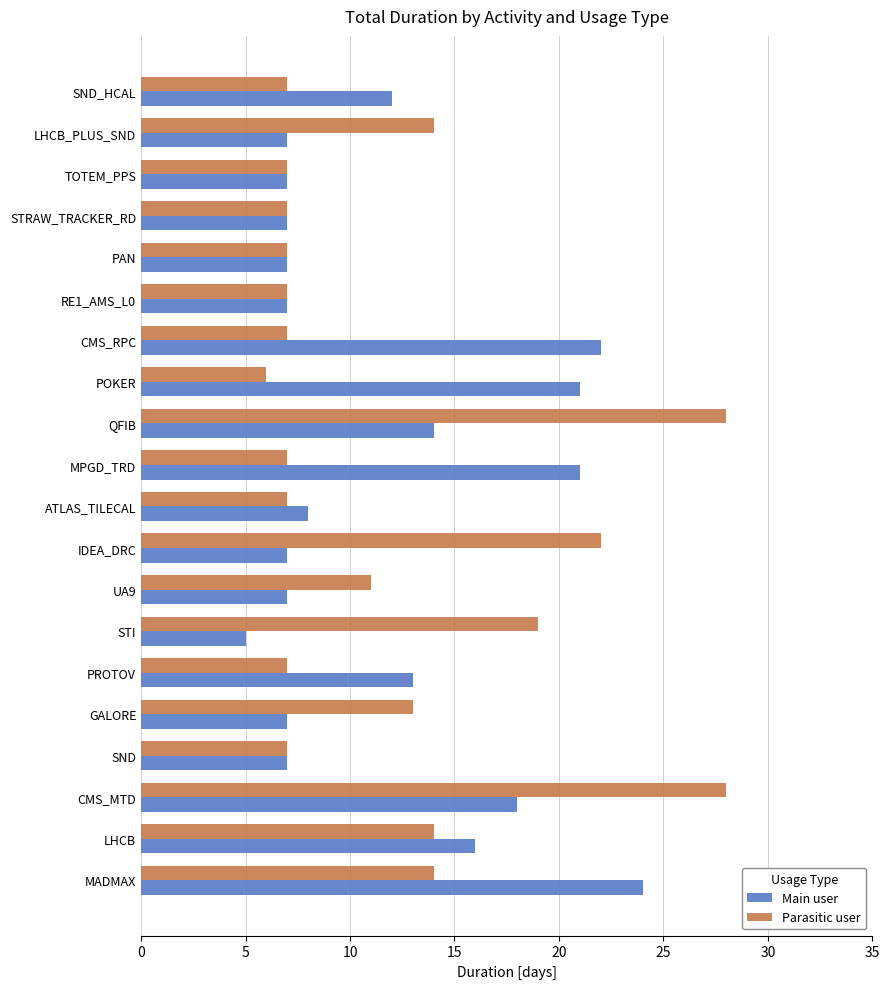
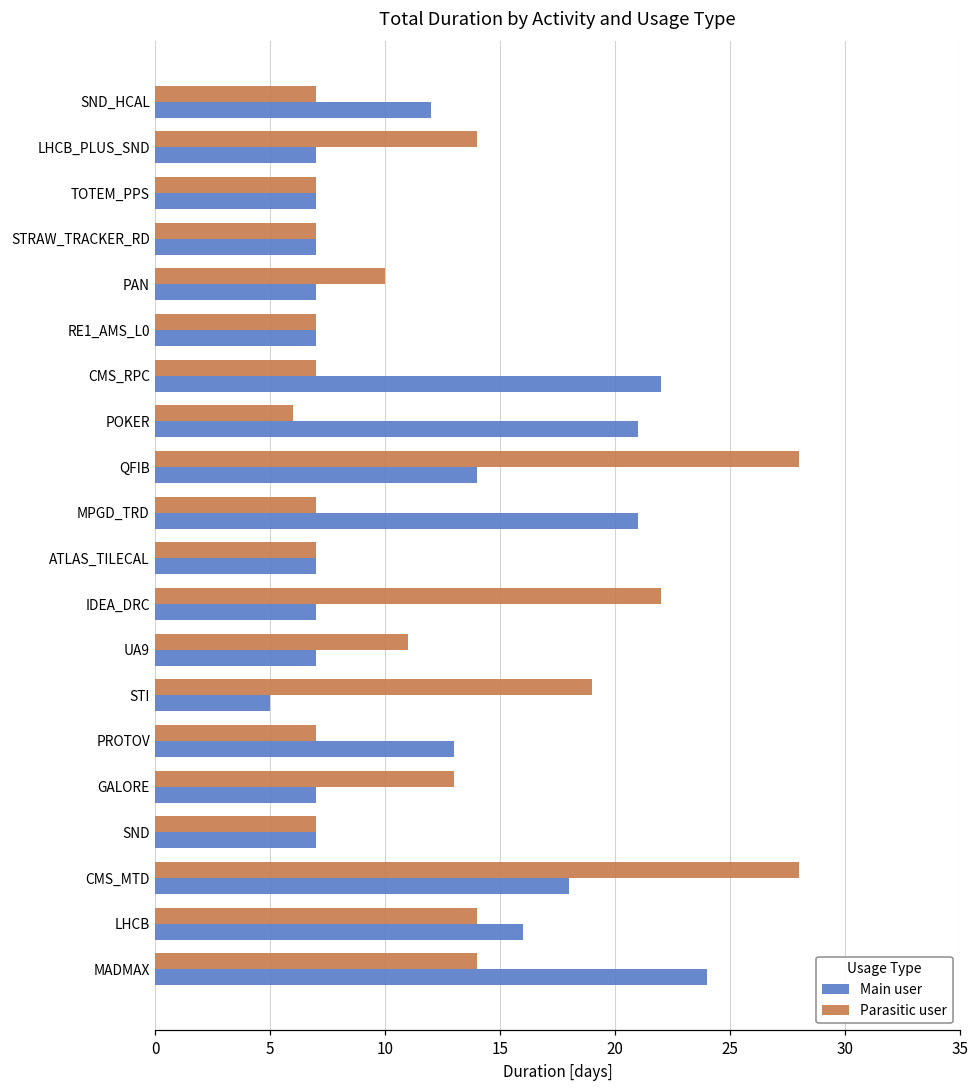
  {
    "Main user": {
      "SND_HCAL": 12,
      "LHCB_PLUS_SND": 7,
      "TOTEM_PPS": 7,
      "STRAW_TRACKER_RD": 7,
      "PAN": 7,
      "RE1_AMS_L0": 7,
      "CMS_RPC": 22,
      "POKER": 21,
      "QFIB": 14,
      "MPGD_TRD": 21,
-     "ATLAS_TILECAL": 8,
+     "ATLAS_TILECAL": 7,
      "IDEA_DRC": 7,
      "UA9": 7,
      "STI": 5,
      "PROTOV": 13,
      "GALORE": 7,
      "SND": 7,
      "CMS_MTD": 18,
      "LHCB": 16,
      "MADMAX": 24
    },
    "Parasitic user": {
      "SND_HCAL": 7,
      "LHCB_PLUS_SND": 14,
      "TOTEM_PPS": 7,
      "STRAW_TRACKER_RD": 7,
-     "PAN": 7,
+     "PAN": 10,
      "RE1_AMS_L0": 7,
      "CMS_RPC": 7,
      "POKER": 6,
      "QFIB": 28,
      "MPGD_TRD": 7,
      "ATLAS_TILECAL": 7,
      "IDEA_DRC": 22,
      "UA9": 11,
      "STI": 19,
      "PROTOV": 7,
      "GALORE": 13,
      "SND": 7,
      "CMS_MTD": 28,
      "LHCB": 14,
      "MADMAX": 14
    }
  }
